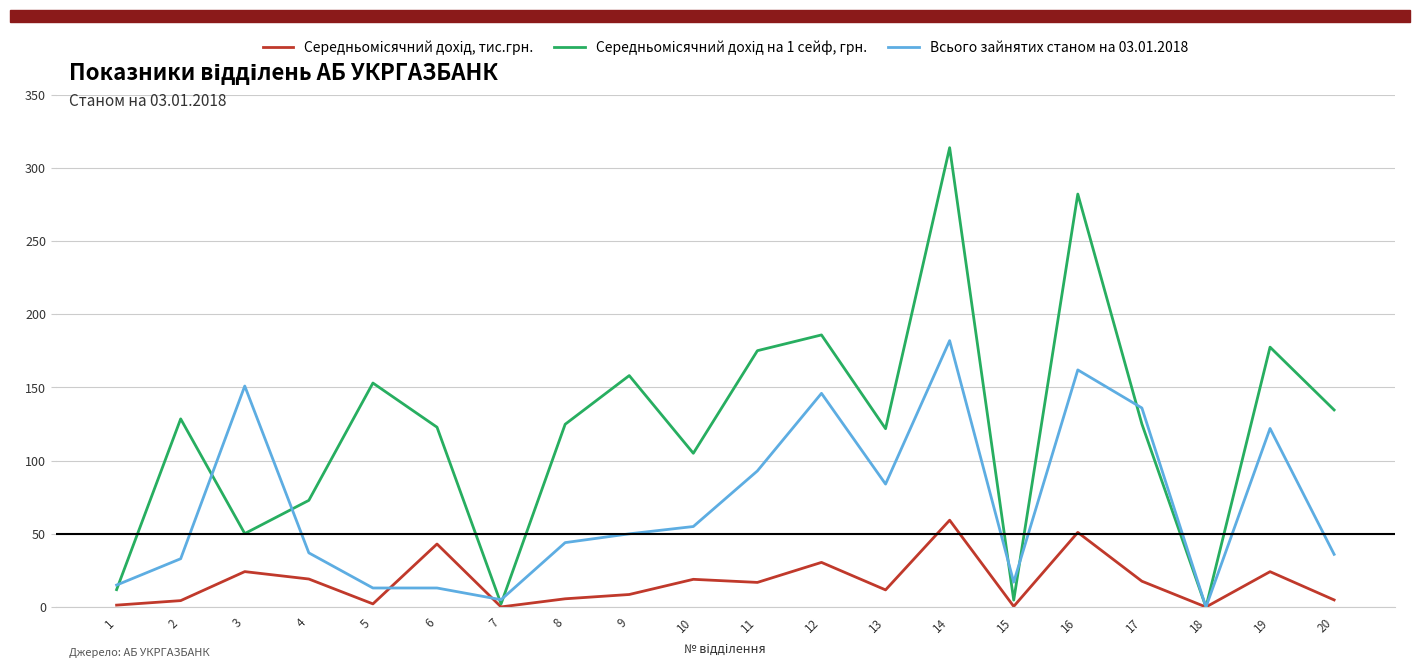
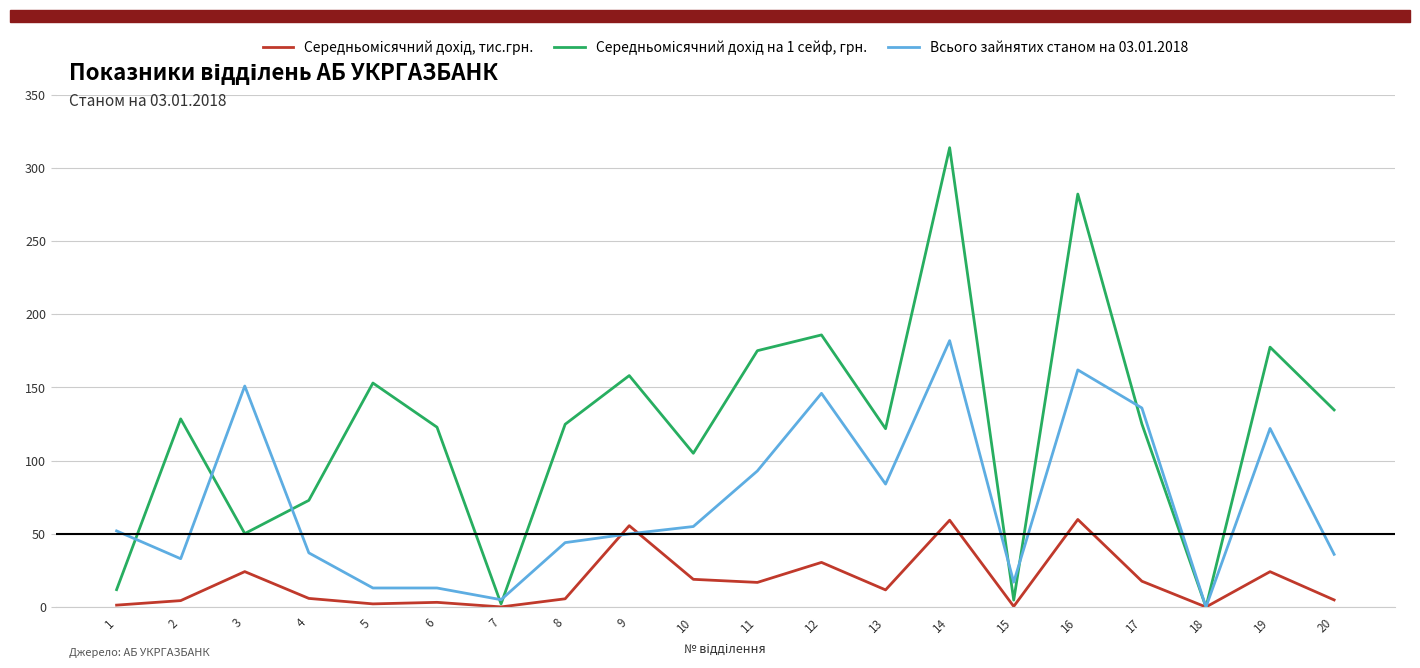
  {
    "Середньомісячний дохід, тис.грн.": {
      "1": 1,
      "2": 4,
      "3": 24,
-     "4": 19,
+     "4": 6,
      "5": 2,
-     "6": 43,
+     "6": 3,
      "7": 0,
      "8": 6,
-     "9": 9,
+     "9": 56,
      "10": 19,
      "11": 17,
      "12": 30,
      "13": 12,
      "14": 59,
      "15": 0,
-     "16": 51,
+     "16": 60,
      "17": 18,
      "19": 24,
      "20": 5
    },
    "Середньомісячний дохід на 1 сейф, грн.": {
      "1": 12,
      "2": 129,
      "3": 50,
      "4": 73,
      "5": 153,
      "6": 123,
      "7": 2,
      "8": 125,
      "9": 158,
      "10": 105,
      "11": 175,
      "12": 186,
      "13": 122,
      "14": 314,
      "15": 5,
      "16": 282,
      "17": 125,
      "19": 178,
      "20": 135
    },
    "Всього зайнятих станом на 03.01.2018": {
-     "1": 15,
+     "1": 52,
      "2": 33,
      "3": 151,
      "4": 37,
      "5": 13,
      "6": 13,
      "7": 5,
      "8": 44,
      "9": 50,
      "10": 55,
      "11": 93,
      "12": 146,
      "13": 84,
      "14": 182,
      "15": 17,
      "16": 162,
      "17": 136,
      "19": 122,
      "20": 36
    }
  }
